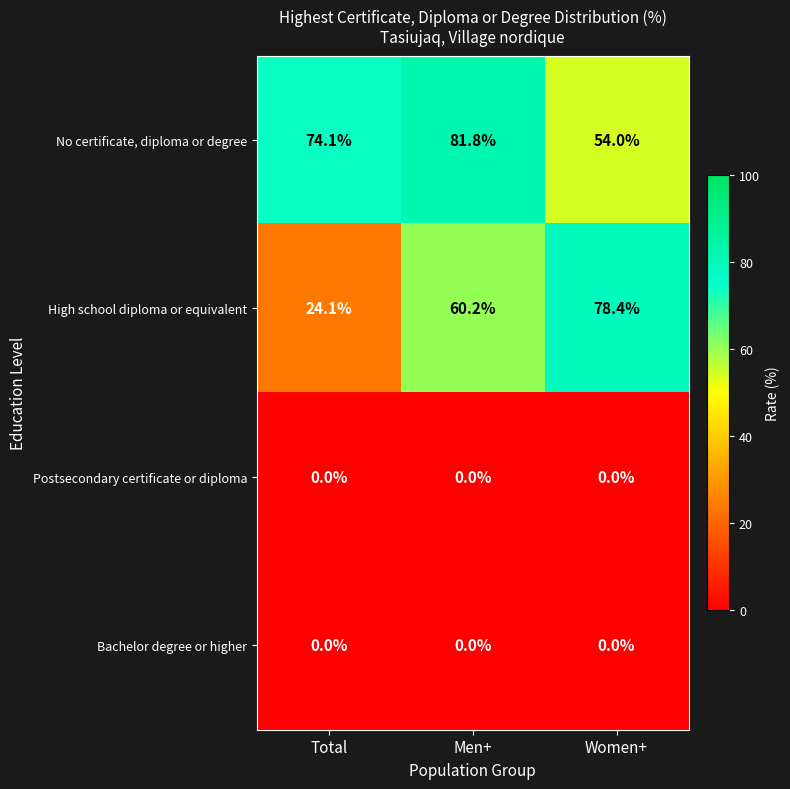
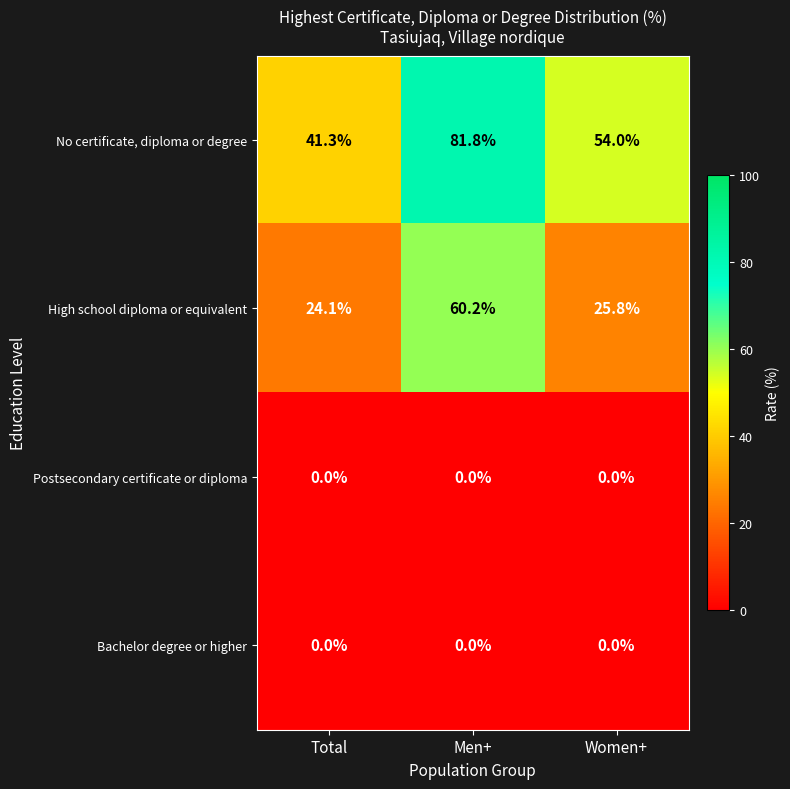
  {
    "No certificate, diploma or degree": {
-     "Total": "74.1%",
+     "Total": "41.3%",
      "Men+": "81.8%",
      "Women+": "54.0%"
    },
    "High school diploma or equivalent": {
      "Total": "24.1%",
      "Men+": "60.2%",
-     "Women+": "78.4%"
+     "Women+": "25.8%"
    },
    "Postsecondary certificate or diploma": {
      "Total": "0.0%",
      "Men+": "0.0%",
      "Women+": "0.0%"
    },
    "Bachelor degree or higher": {
      "Total": "0.0%",
      "Men+": "0.0%",
      "Women+": "0.0%"
    }
  }
